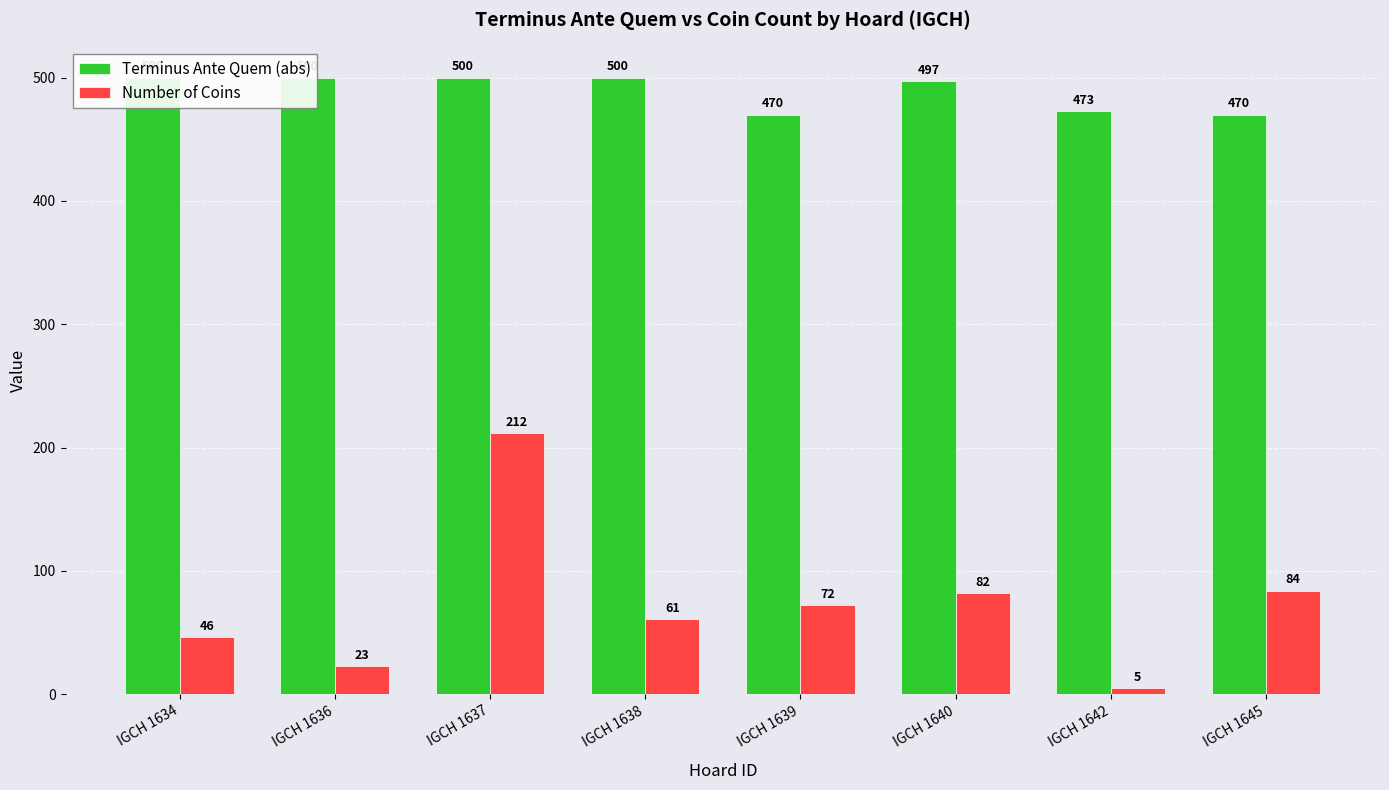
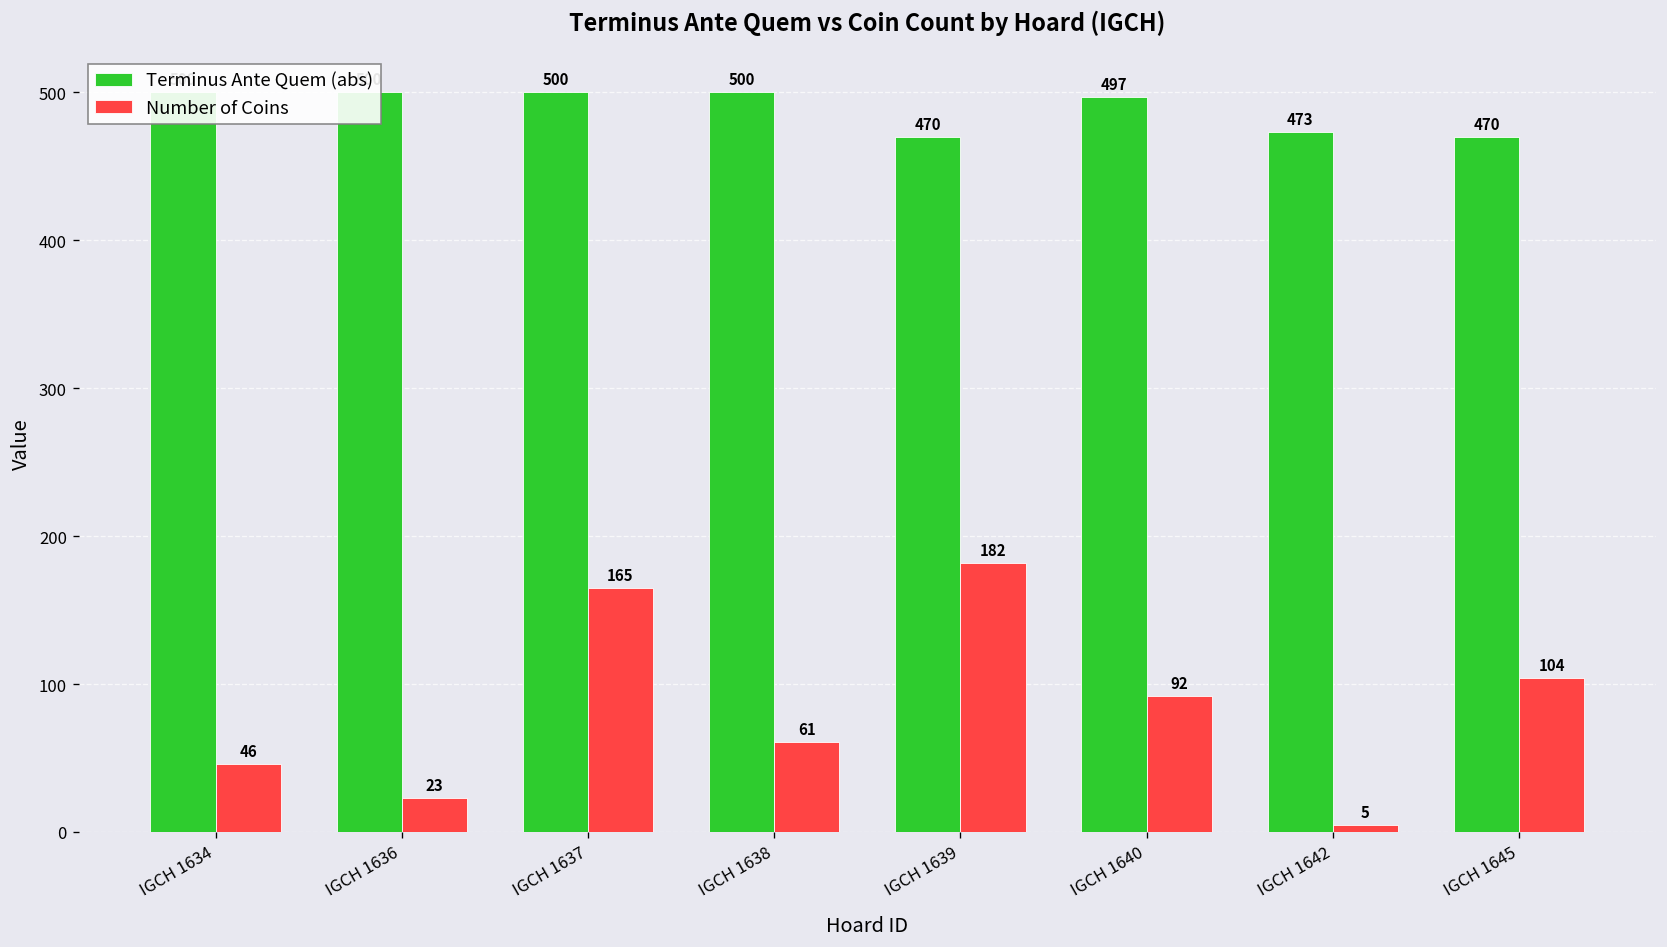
  {
    "Terminus Ante Quem (abs)": {
      "IGCH 1637": 500,
      "IGCH 1638": 500,
      "IGCH 1639": 470,
      "IGCH 1640": 497,
      "IGCH 1642": 473,
      "IGCH 1645": 470
    },
    "Number of Coins": {
      "IGCH 1634": 46,
      "IGCH 1636": 23,
-     "IGCH 1637": 212,
+     "IGCH 1637": 165,
      "IGCH 1638": 61,
-     "IGCH 1639": 72,
-     "IGCH 1640": 82,
+     "IGCH 1639": 182,
+     "IGCH 1640": 92,
      "IGCH 1642": 5,
-     "IGCH 1645": 84
+     "IGCH 1645": 104
    }
  }
